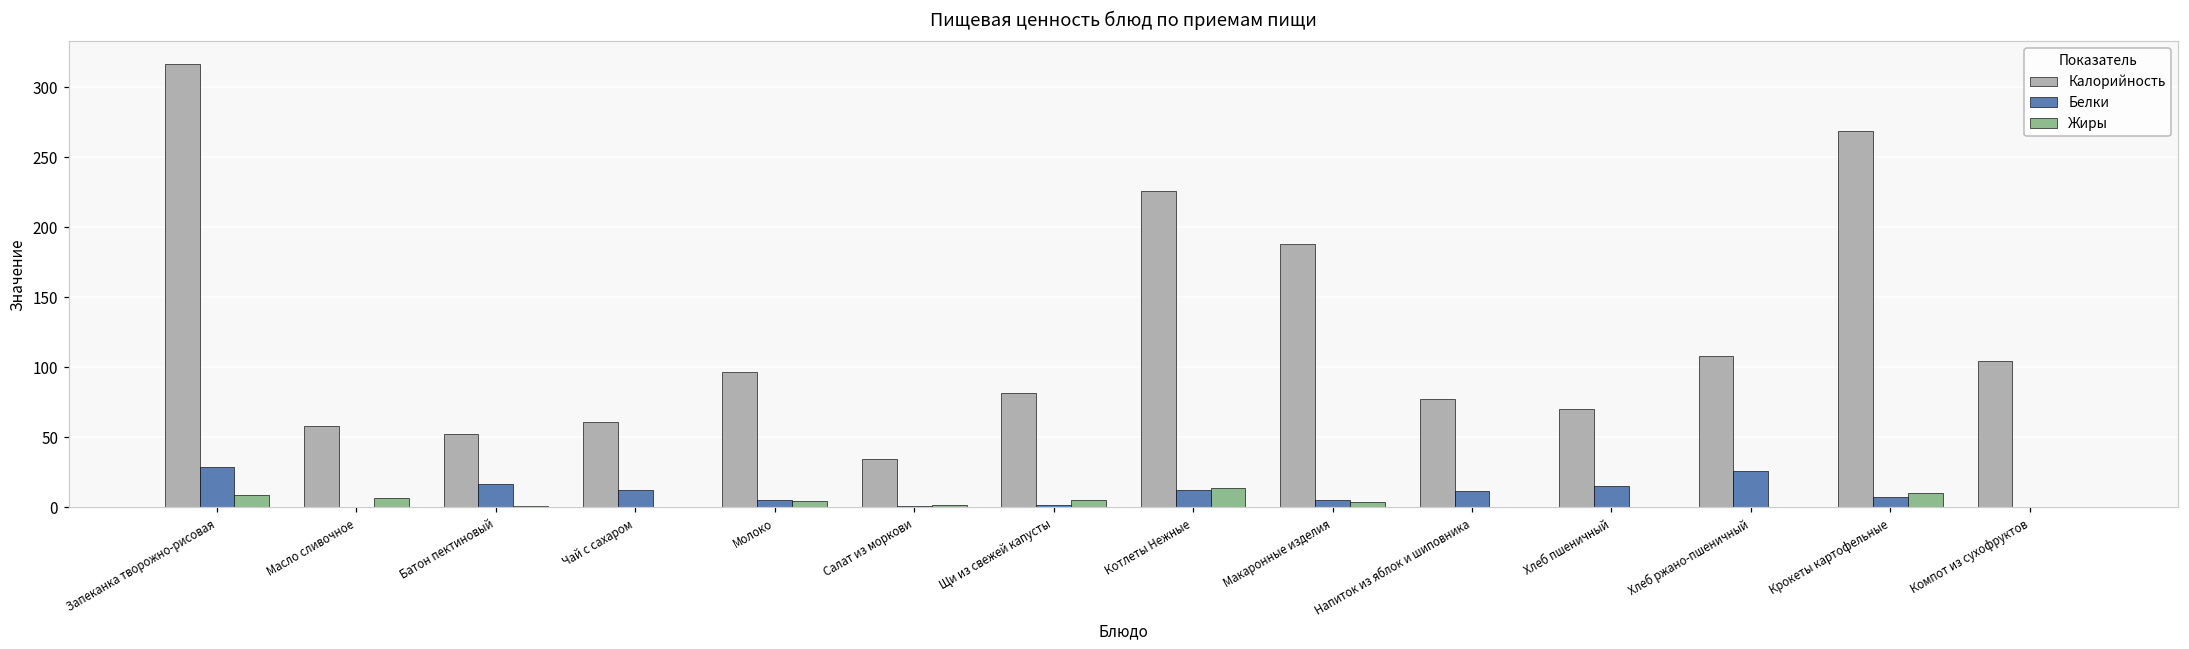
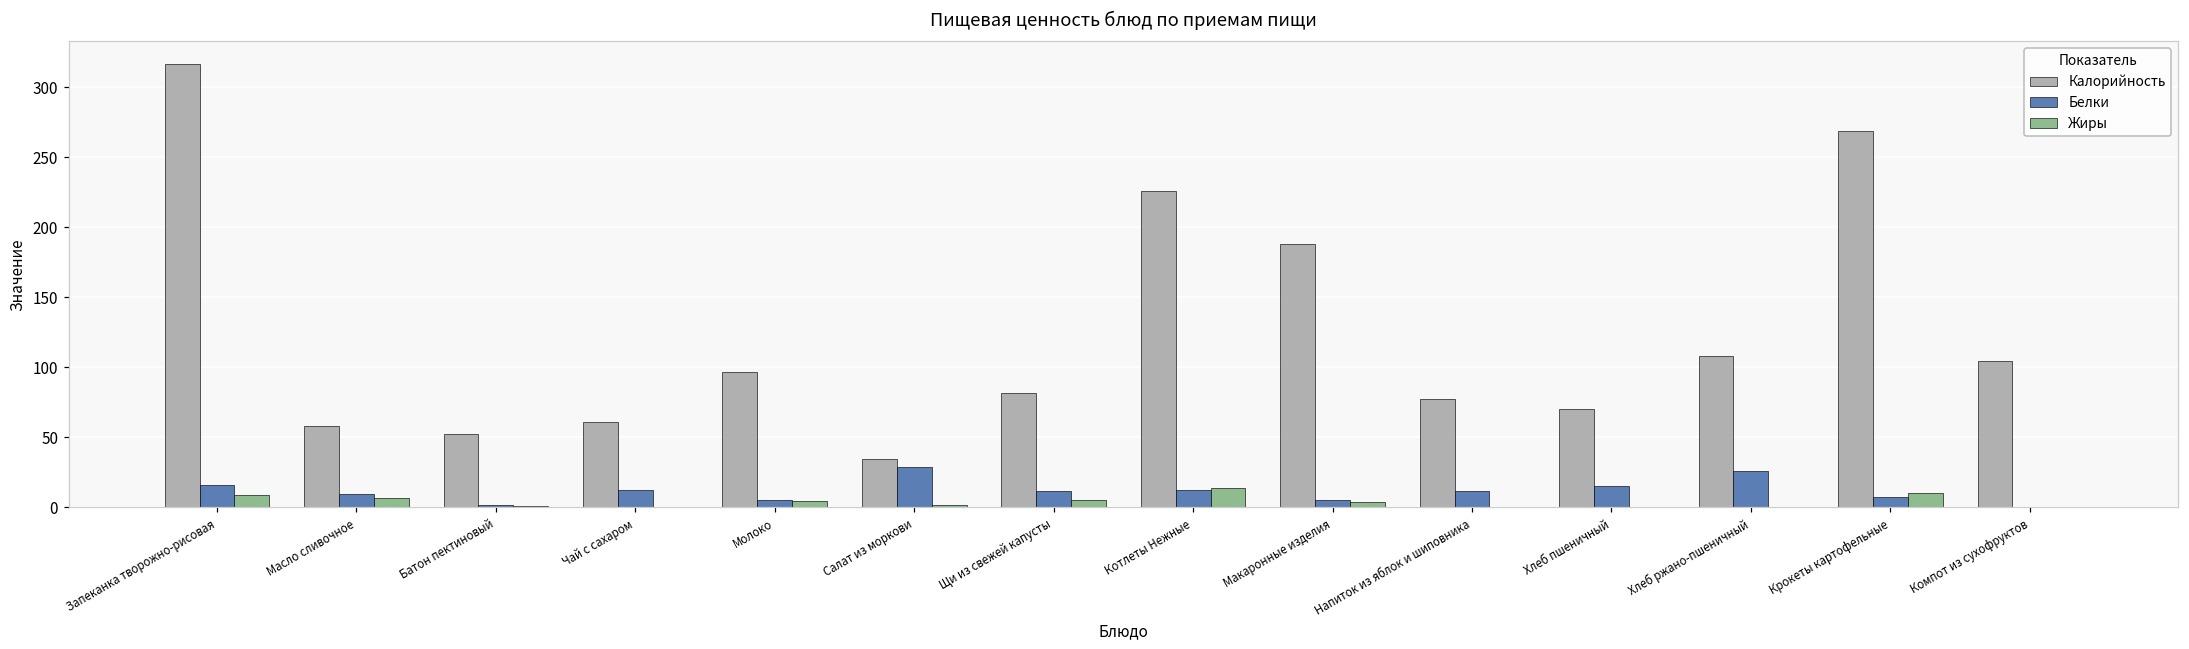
  {
    "Белки": {
-     "Запеканка творожно-рисовая": 29,
-     "Масло сливочное": 0,
-     "Батон пектиновый": 17,
+     "Запеканка творожно-рисовая": 16,
+     "Масло сливочное": 9,
+     "Батон пектиновый": 2,
      "Чай с сахаром": 12,
      "Молоко": 5,
-     "Салат из моркови": 1,
-     "Щи из свежей капусты": 2,
+     "Салат из моркови": 29,
+     "Щи из свежей капусты": 12,
      "Котлеты Нежные": 12,
      "Макаронные изделия": 5,
      "Напиток из яблок и шиповника": 12,
      "Хлеб пшеничный": 15,
      "Хлеб ржано-пшеничный": 26,
      "Крокеты картофельные": 7
    }
  }
